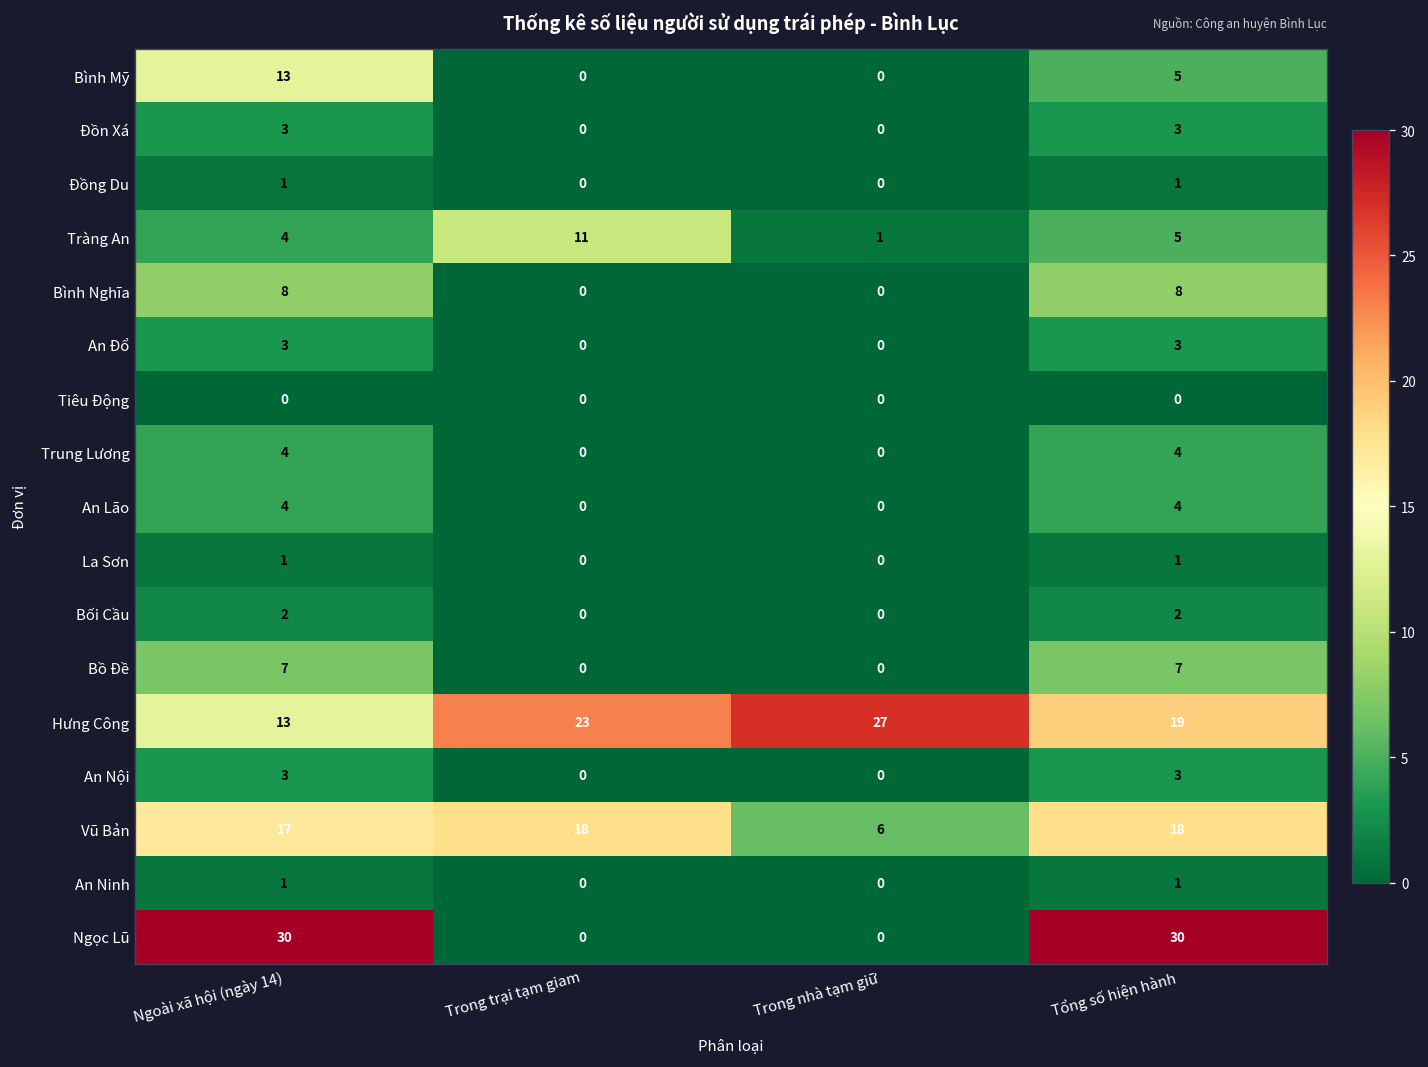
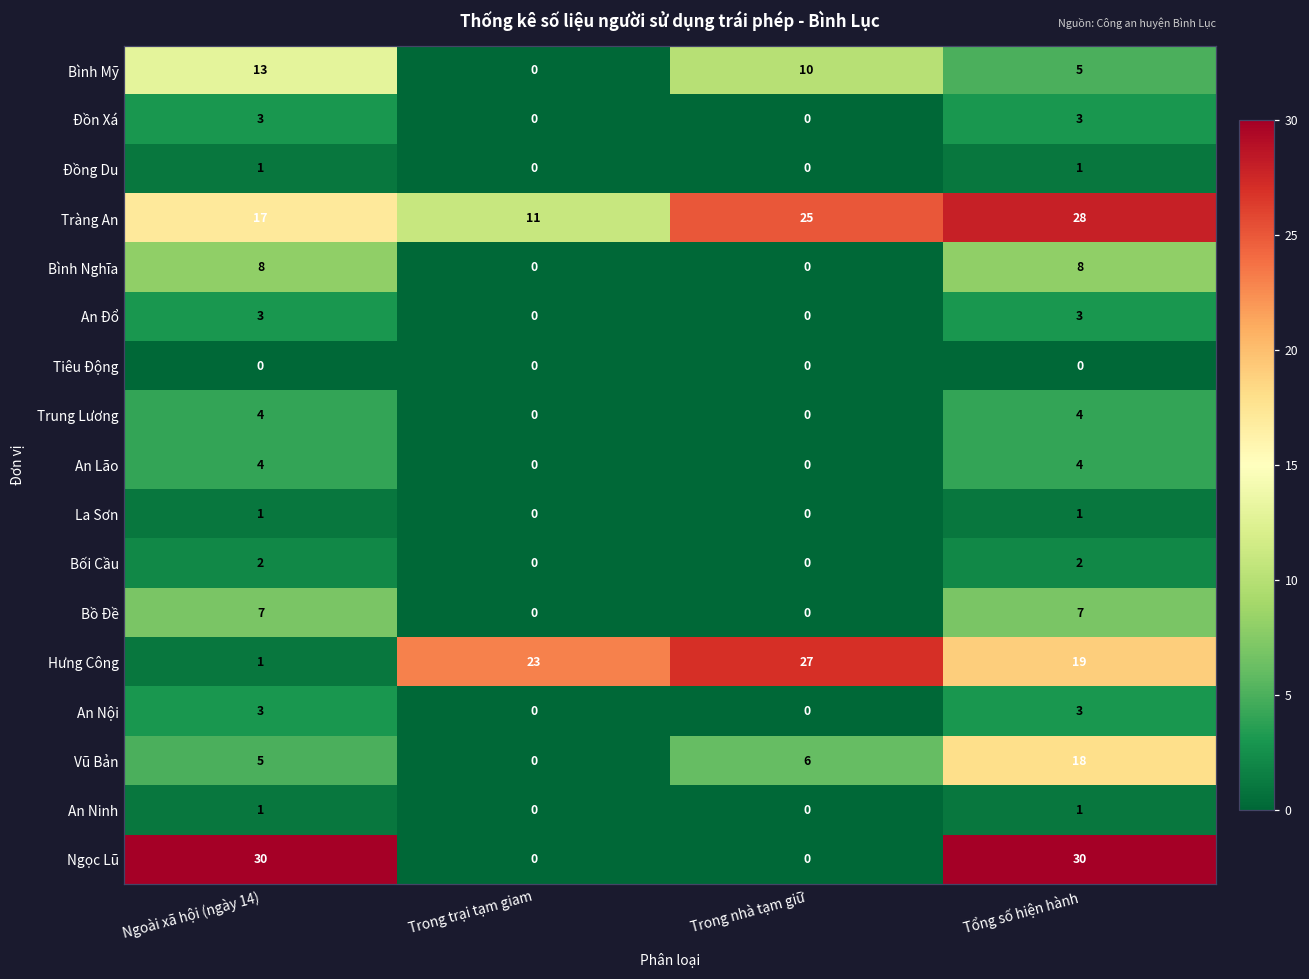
  {
    "Bình Mỹ": {
      "Ngoài xã hội (ngày 14)": 13,
      "Trong trại tạm giam": 0,
-     "Trong nhà tạm giữ": 0,
+     "Trong nhà tạm giữ": 10,
      "Tổng số hiện hành": 5
    },
    "Đồn Xá": {
      "Ngoài xã hội (ngày 14)": 3,
      "Trong trại tạm giam": 0,
      "Trong nhà tạm giữ": 0,
      "Tổng số hiện hành": 3
    },
    "Đồng Du": {
      "Ngoài xã hội (ngày 14)": 1,
      "Trong trại tạm giam": 0,
      "Trong nhà tạm giữ": 0,
      "Tổng số hiện hành": 1
    },
    "Tràng An": {
-     "Ngoài xã hội (ngày 14)": 4,
+     "Ngoài xã hội (ngày 14)": 17,
      "Trong trại tạm giam": 11,
-     "Trong nhà tạm giữ": 1,
-     "Tổng số hiện hành": 5
+     "Trong nhà tạm giữ": 25,
+     "Tổng số hiện hành": 28
    },
    "Bình Nghĩa": {
      "Ngoài xã hội (ngày 14)": 8,
      "Trong trại tạm giam": 0,
      "Trong nhà tạm giữ": 0,
      "Tổng số hiện hành": 8
    },
    "An Đổ": {
      "Ngoài xã hội (ngày 14)": 3,
      "Trong trại tạm giam": 0,
      "Trong nhà tạm giữ": 0,
      "Tổng số hiện hành": 3
    },
    "Tiêu Động": {
      "Ngoài xã hội (ngày 14)": 0,
      "Trong trại tạm giam": 0,
      "Trong nhà tạm giữ": 0,
      "Tổng số hiện hành": 0
    },
    "Trung Lương": {
      "Ngoài xã hội (ngày 14)": 4,
      "Trong trại tạm giam": 0,
      "Trong nhà tạm giữ": 0,
      "Tổng số hiện hành": 4
    },
    "An Lão": {
      "Ngoài xã hội (ngày 14)": 4,
      "Trong trại tạm giam": 0,
      "Trong nhà tạm giữ": 0,
      "Tổng số hiện hành": 4
    },
    "La Sơn": {
      "Ngoài xã hội (ngày 14)": 1,
      "Trong trại tạm giam": 0,
      "Trong nhà tạm giữ": 0,
      "Tổng số hiện hành": 1
    },
    "Bối Cầu": {
      "Ngoài xã hội (ngày 14)": 2,
      "Trong trại tạm giam": 0,
      "Trong nhà tạm giữ": 0,
      "Tổng số hiện hành": 2
    },
    "Bồ Đề": {
      "Ngoài xã hội (ngày 14)": 7,
      "Trong trại tạm giam": 0,
      "Trong nhà tạm giữ": 0,
      "Tổng số hiện hành": 7
    },
    "Hưng Công": {
-     "Ngoài xã hội (ngày 14)": 13,
+     "Ngoài xã hội (ngày 14)": 1,
      "Trong trại tạm giam": 23,
      "Trong nhà tạm giữ": 27,
      "Tổng số hiện hành": 19
    },
    "An Nội": {
      "Ngoài xã hội (ngày 14)": 3,
      "Trong trại tạm giam": 0,
      "Trong nhà tạm giữ": 0,
      "Tổng số hiện hành": 3
    },
    "Vũ Bản": {
-     "Ngoài xã hội (ngày 14)": 17,
-     "Trong trại tạm giam": 18,
+     "Ngoài xã hội (ngày 14)": 5,
+     "Trong trại tạm giam": 0,
      "Trong nhà tạm giữ": 6,
      "Tổng số hiện hành": 18
    },
    "An Ninh": {
      "Ngoài xã hội (ngày 14)": 1,
      "Trong trại tạm giam": 0,
      "Trong nhà tạm giữ": 0,
      "Tổng số hiện hành": 1
    },
    "Ngọc Lũ": {
      "Ngoài xã hội (ngày 14)": 30,
      "Trong trại tạm giam": 0,
      "Trong nhà tạm giữ": 0,
      "Tổng số hiện hành": 30
    }
  }
